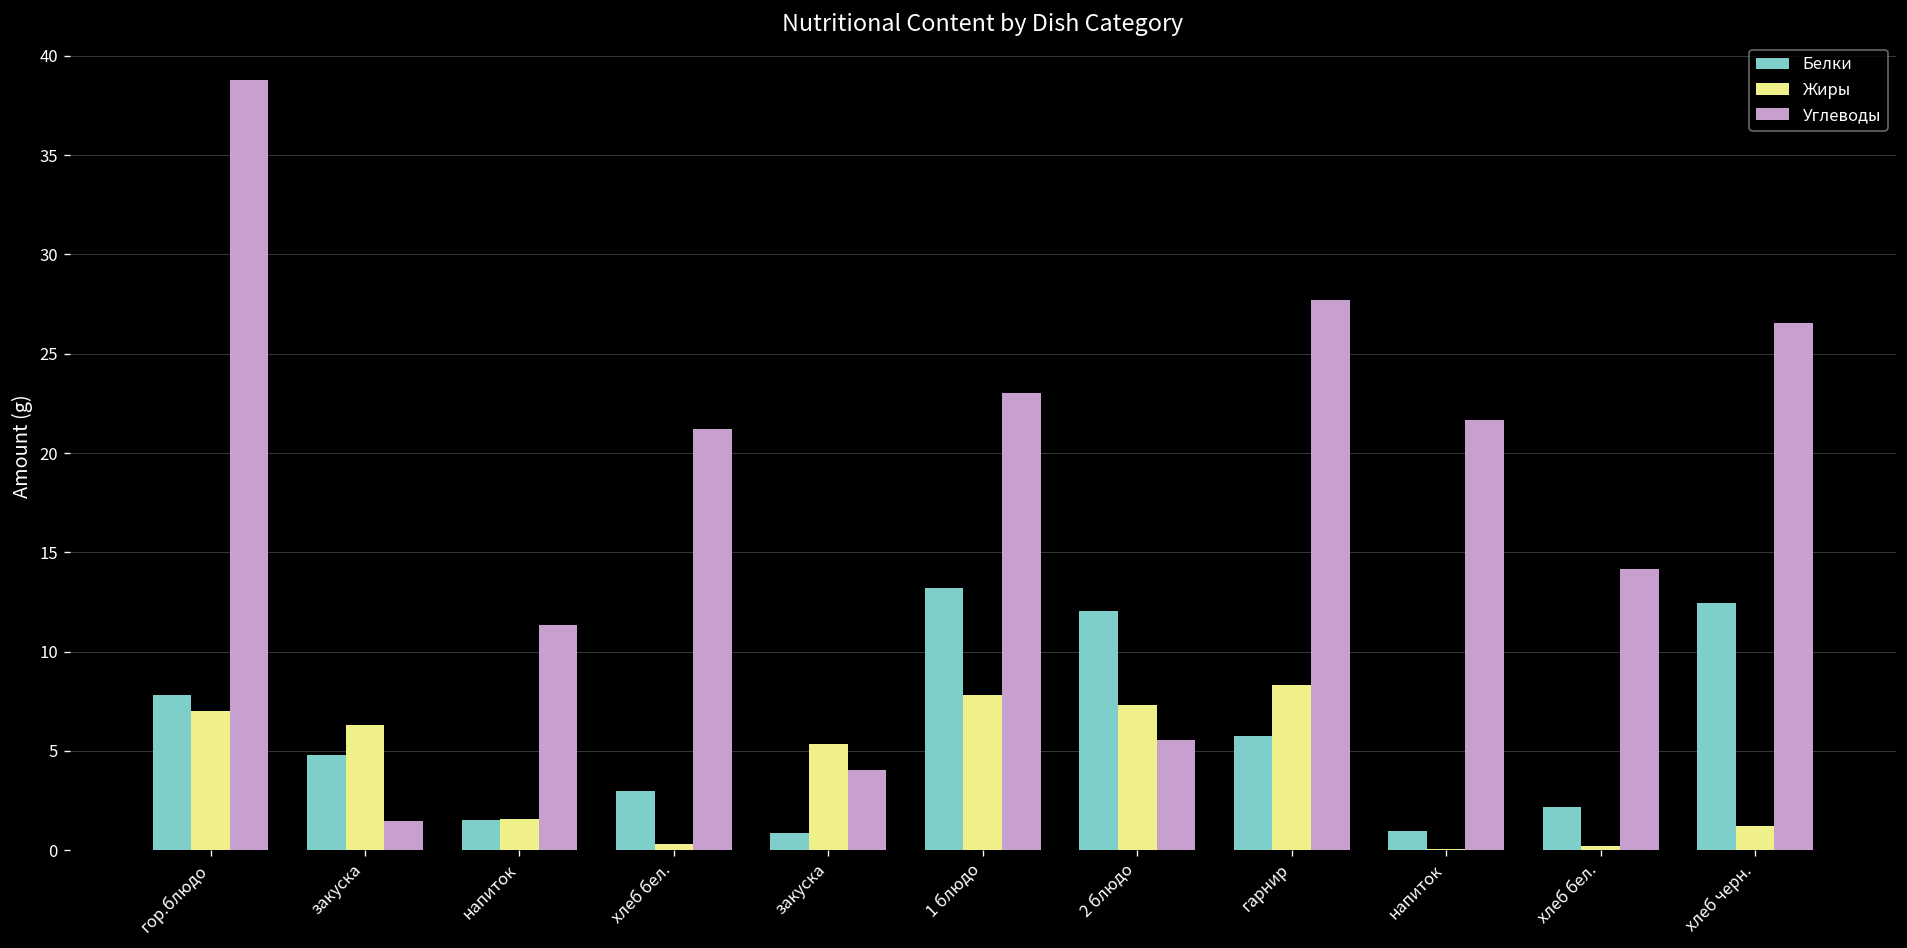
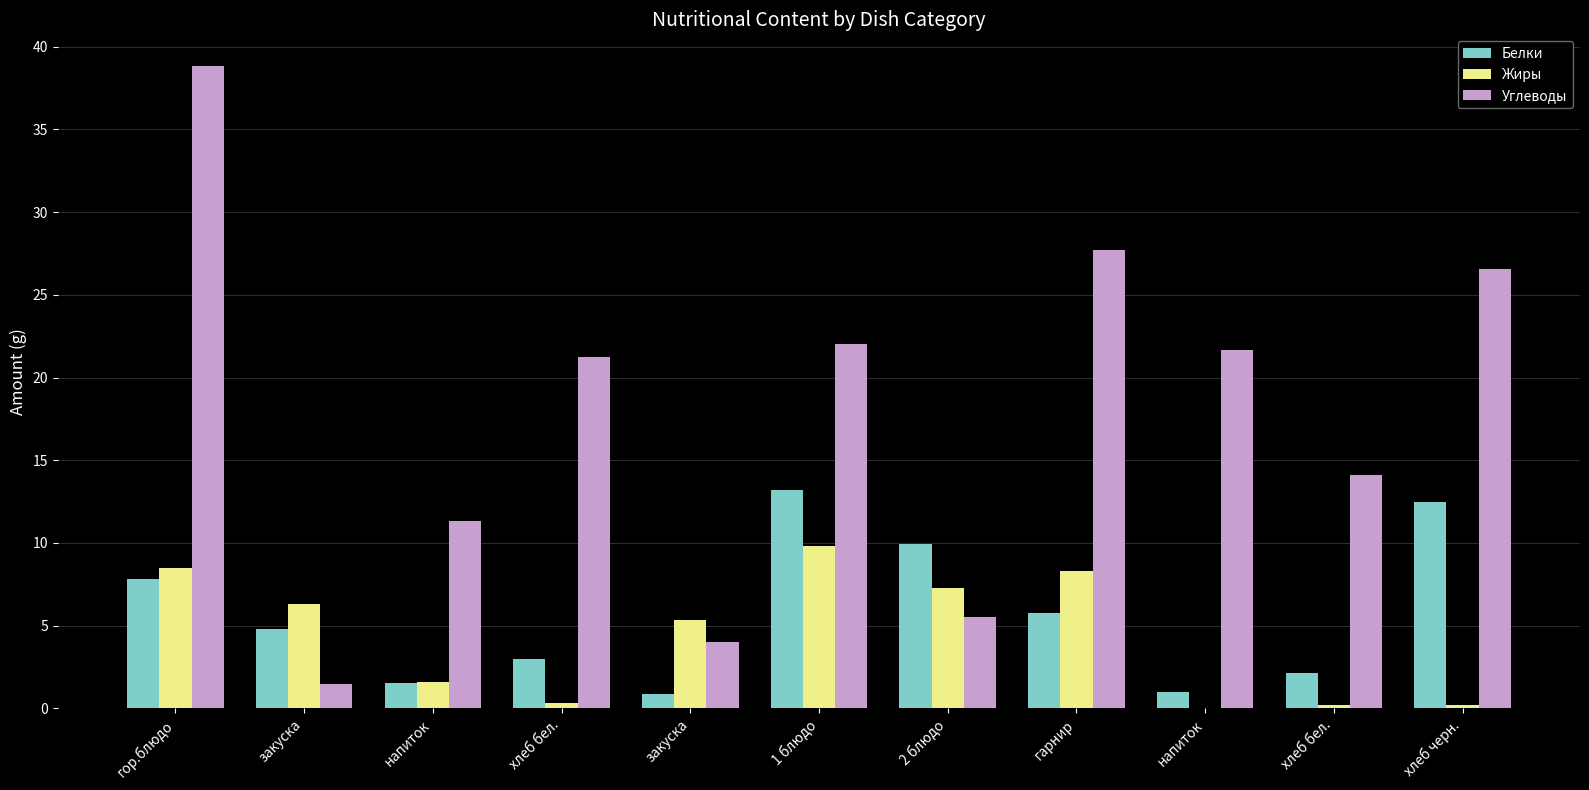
  {
    "Белки": {
      "гор.блюдо": 7.8,
      "1 блюдо": 13.2,
-     "2 блюдо": 12.1,
+     "2 блюдо": 9.9,
      "гарнир": 5.8,
      "хлеб черн.": 12.5
    },
    "Жиры": {
-     "гор.блюдо": 7.0,
-     "1 блюдо": 7.8,
+     "гор.блюдо": 8.5,
+     "1 блюдо": 9.8,
      "2 блюдо": 7.3,
      "гарнир": 8.3,
-     "хлеб черн.": 1.2
+     "хлеб черн.": 0.2
    },
    "Углеводы": {
      "гор.блюдо": 38.8,
-     "1 блюдо": 23,
+     "1 блюдо": 22,
      "2 блюдо": 5.6,
      "гарнир": 27.7,
      "хлеб черн.": 26.5
    }
  }
